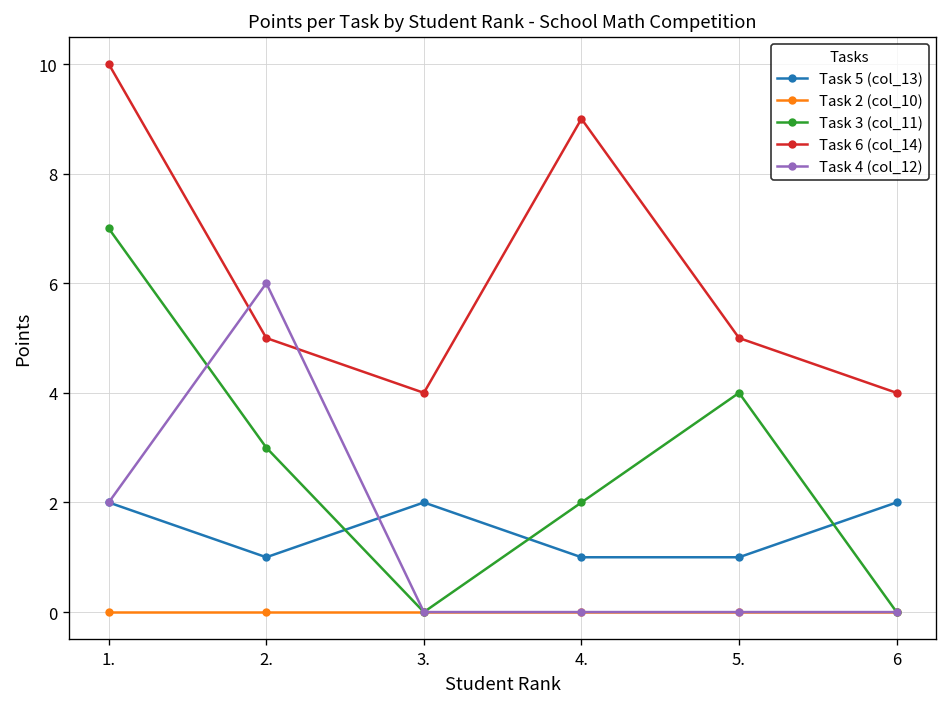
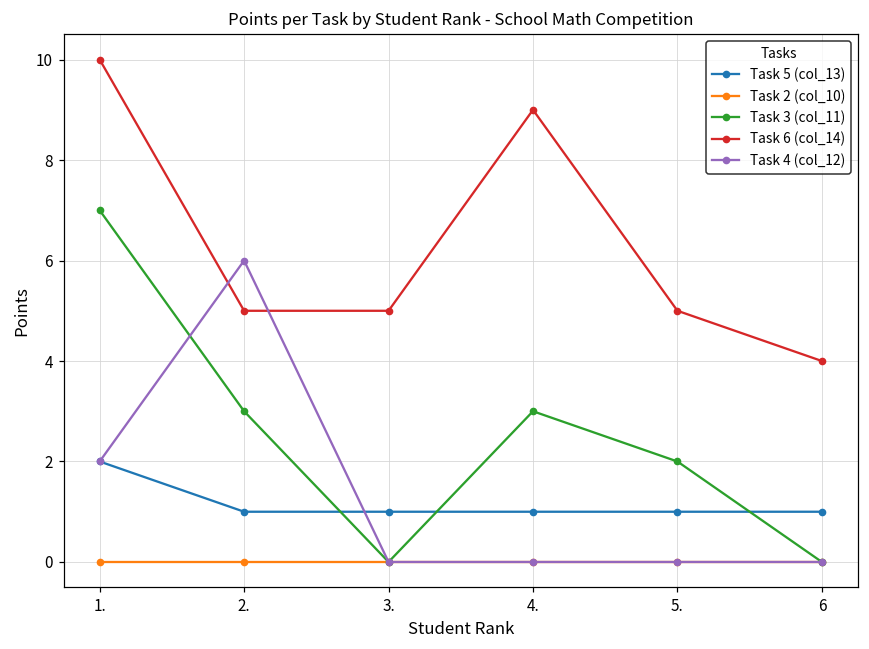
  {
    "Task 5 (col_13)": {
      "2.": 1,
-     "3.": 2,
+     "3.": 1,
      "4.": 1,
      "5.": 1,
-     "6": 2
+     "6": 1
    },
    "Task 2 (col_10)": {
      "1.": 0,
      "2.": 0
    },
    "Task 3 (col_11)": {
      "1.": 7,
      "2.": 3,
-     "4.": 2,
-     "5.": 4
+     "4.": 3,
+     "5.": 2
    },
    "Task 6 (col_14)": {
      "1.": 10,
      "2.": 5,
-     "3.": 4,
+     "3.": 5,
      "4.": 9,
      "5.": 5,
      "6": 4
    },
    "Task 4 (col_12)": {
      "2.": 6
    }
  }
